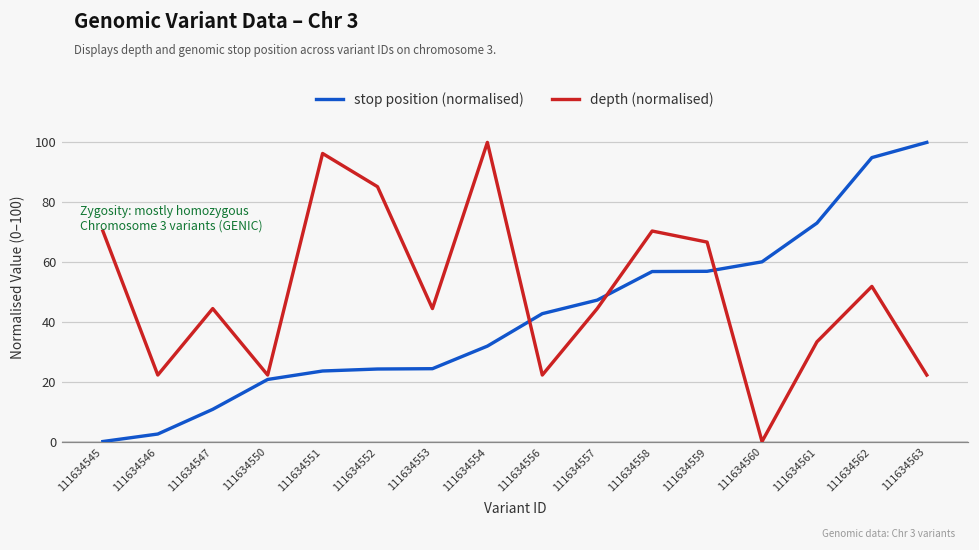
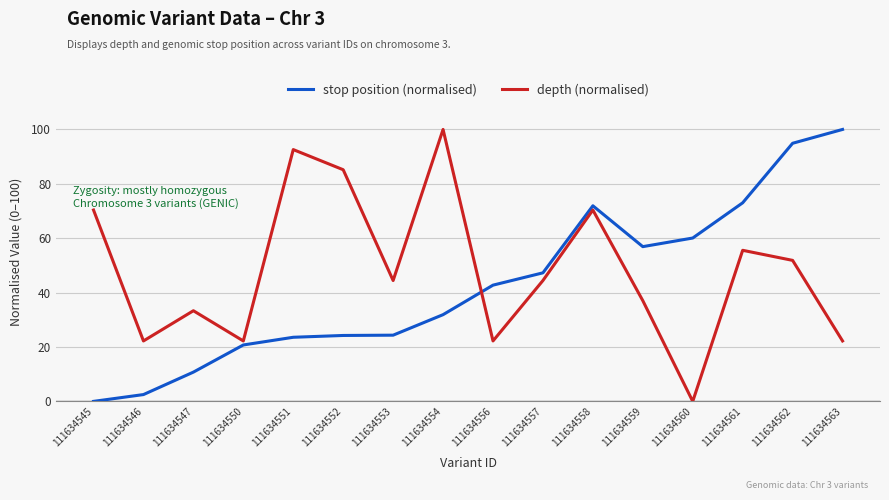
  {
    "stop position (normalised)": {
      "111634545": 0,
      "111634546": 3,
      "111634547": 11,
      "111634550": 21,
      "111634551": 24,
      "111634552": 24,
      "111634553": 24,
      "111634554": 32,
      "111634556": 43,
      "111634557": 47,
-     "111634558": 57,
+     "111634558": 72,
      "111634559": 57,
      "111634560": 60,
      "111634561": 73,
      "111634562": 95,
      "111634563": 100
    },
    "depth (normalised)": {
      "111634546": 22,
-     "111634547": 44,
+     "111634547": 33,
      "111634550": 22,
-     "111634551": 96,
+     "111634551": 93,
      "111634552": 85,
      "111634553": 44,
      "111634554": 100,
      "111634556": 22,
      "111634557": 44,
      "111634558": 70,
-     "111634559": 67,
+     "111634559": 37,
      "111634560": 0,
-     "111634561": 33,
+     "111634561": 56,
      "111634562": 52,
      "111634563": 22
    }
  }
